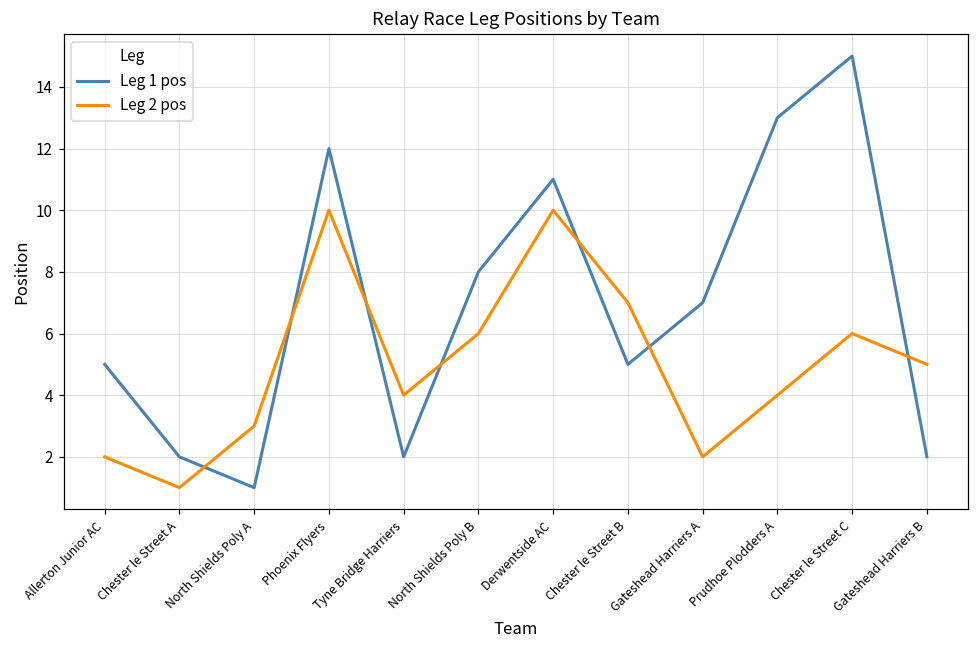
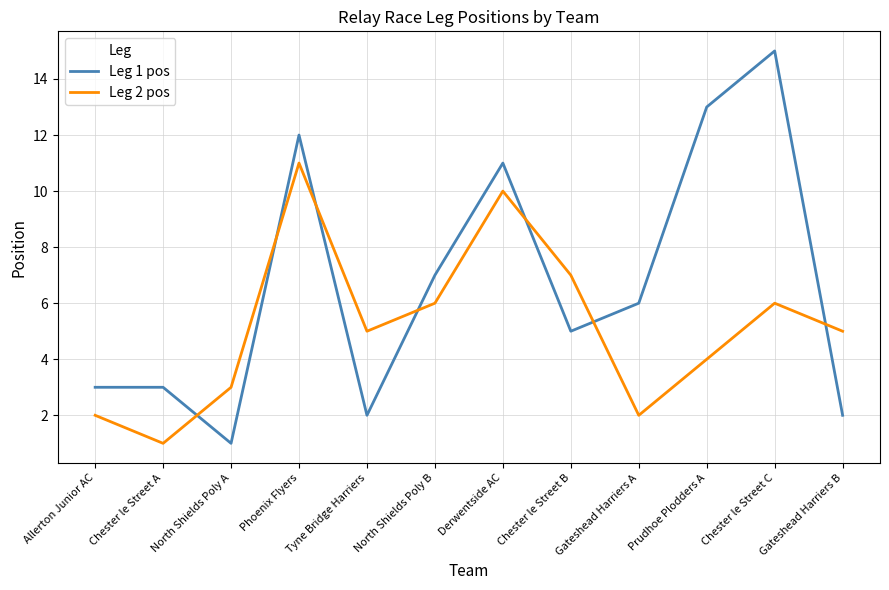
  {
    "Leg 1 pos": {
-     "Allerton Junior AC": 5,
-     "Chester le Street A": 2,
+     "Allerton Junior AC": 3,
+     "Chester le Street A": 3,
      "North Shields Poly A": 1,
      "Phoenix Flyers": 12,
      "Tyne Bridge Harriers": 2,
-     "North Shields Poly B": 8,
+     "North Shields Poly B": 7,
      "Derwentside AC": 11,
      "Chester le Street B": 5,
-     "Gateshead Harriers A": 7,
+     "Gateshead Harriers A": 6,
      "Prudhoe Plodders A": 13,
      "Chester le Street C": 15,
      "Gateshead Harriers B": 2
    },
    "Leg 2 pos": {
      "Allerton Junior AC": 2,
      "Chester le Street A": 1,
      "North Shields Poly A": 3,
-     "Phoenix Flyers": 10,
-     "Tyne Bridge Harriers": 4,
+     "Phoenix Flyers": 11,
+     "Tyne Bridge Harriers": 5,
      "North Shields Poly B": 6,
      "Derwentside AC": 10,
      "Chester le Street B": 7,
      "Gateshead Harriers A": 2,
      "Prudhoe Plodders A": 4,
      "Chester le Street C": 6,
      "Gateshead Harriers B": 5
    }
  }
